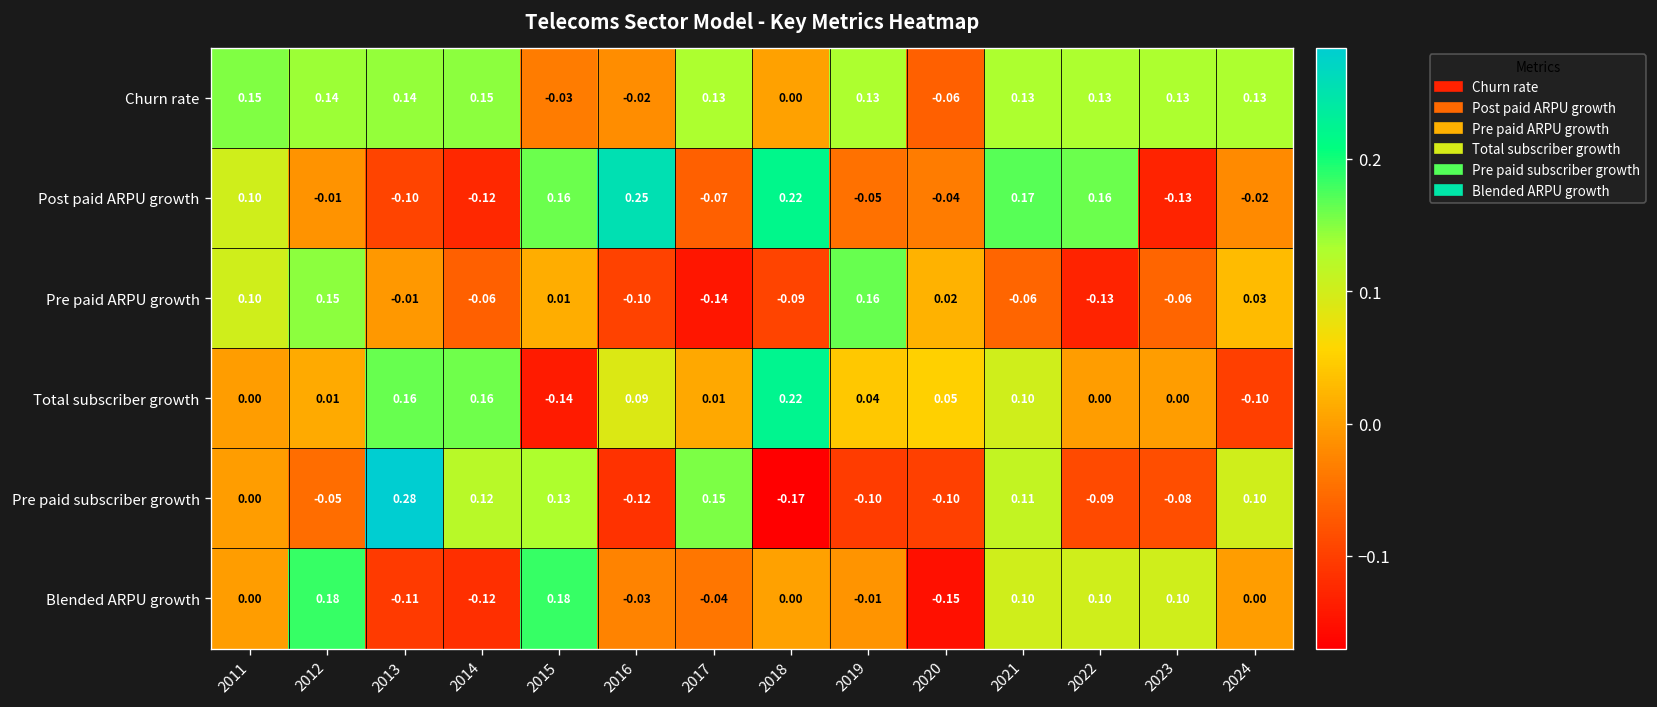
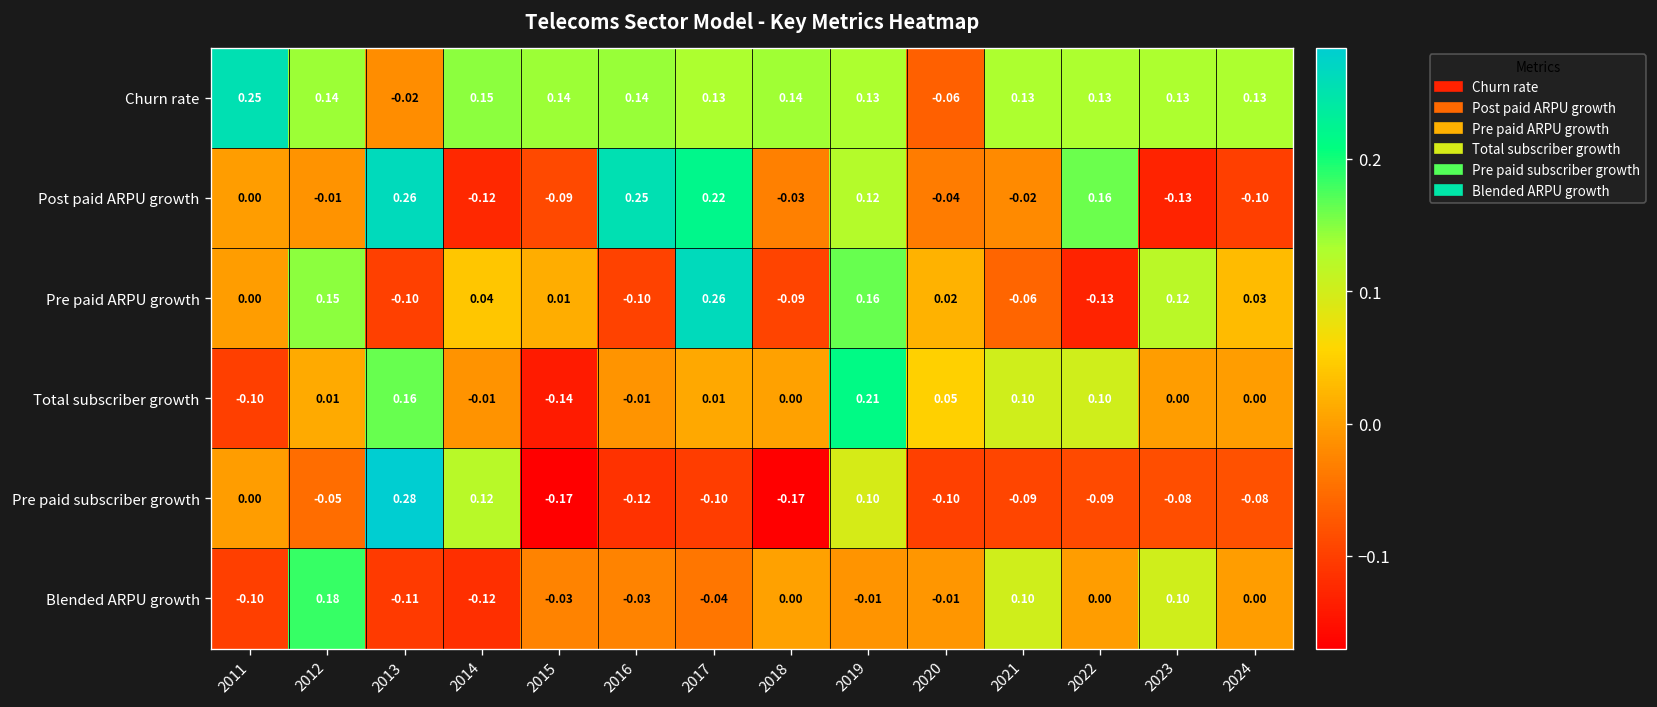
  {
    "Churn rate": {
-     "2011": 0.15,
+     "2011": 0.25,
      "2012": 0.14,
-     "2013": 0.14,
+     "2013": -0.02,
      "2014": 0.15,
-     "2015": -0.03,
-     "2016": -0.02,
+     "2015": 0.14,
+     "2016": 0.14,
      "2017": 0.13,
-     "2018": 0.00,
+     "2018": 0.14,
      "2019": 0.13,
      "2020": -0.06,
      "2021": 0.13,
      "2022": 0.13,
      "2023": 0.13,
      "2024": 0.13
    },
    "Post paid ARPU growth": {
-     "2011": 0.10,
+     "2011": 0.00,
      "2012": -0.01,
-     "2013": -0.10,
+     "2013": 0.26,
      "2014": -0.12,
-     "2015": 0.16,
+     "2015": -0.09,
      "2016": 0.25,
-     "2017": -0.07,
-     "2018": 0.22,
-     "2019": -0.05,
+     "2017": 0.22,
+     "2018": -0.03,
+     "2019": 0.12,
      "2020": -0.04,
-     "2021": 0.17,
+     "2021": -0.02,
      "2022": 0.16,
      "2023": -0.13,
-     "2024": -0.02
+     "2024": -0.10
    },
    "Pre paid ARPU growth": {
-     "2011": 0.10,
+     "2011": 0.00,
      "2012": 0.15,
-     "2013": -0.01,
-     "2014": -0.06,
+     "2013": -0.10,
+     "2014": 0.04,
      "2015": 0.01,
      "2016": -0.10,
-     "2017": -0.14,
+     "2017": 0.26,
      "2018": -0.09,
      "2019": 0.16,
      "2020": 0.02,
      "2021": -0.06,
      "2022": -0.13,
-     "2023": -0.06,
+     "2023": 0.12,
      "2024": 0.03
    },
    "Total subscriber growth": {
-     "2011": 0.00,
+     "2011": -0.10,
      "2012": 0.01,
      "2013": 0.16,
-     "2014": 0.16,
+     "2014": -0.01,
      "2015": -0.14,
-     "2016": 0.09,
+     "2016": -0.01,
      "2017": 0.01,
-     "2018": 0.22,
-     "2019": 0.04,
+     "2018": 0.00,
+     "2019": 0.21,
      "2020": 0.05,
      "2021": 0.10,
-     "2022": 0.00,
+     "2022": 0.10,
      "2023": 0.00,
-     "2024": -0.10
+     "2024": 0.00
    },
    "Pre paid subscriber growth": {
      "2011": 0.00,
      "2012": -0.05,
      "2013": 0.28,
      "2014": 0.12,
-     "2015": 0.13,
+     "2015": -0.17,
      "2016": -0.12,
-     "2017": 0.15,
+     "2017": -0.10,
      "2018": -0.17,
-     "2019": -0.10,
+     "2019": 0.10,
      "2020": -0.10,
-     "2021": 0.11,
+     "2021": -0.09,
      "2022": -0.09,
      "2023": -0.08,
-     "2024": 0.10
+     "2024": -0.08
    },
    "Blended ARPU growth": {
-     "2011": 0.00,
+     "2011": -0.10,
      "2012": 0.18,
      "2013": -0.11,
      "2014": -0.12,
-     "2015": 0.18,
+     "2015": -0.03,
      "2016": -0.03,
      "2017": -0.04,
      "2018": 0.00,
      "2019": -0.01,
-     "2020": -0.15,
+     "2020": -0.01,
      "2021": 0.10,
-     "2022": 0.10,
+     "2022": 0.00,
      "2023": 0.10,
      "2024": 0.00
    }
  }
